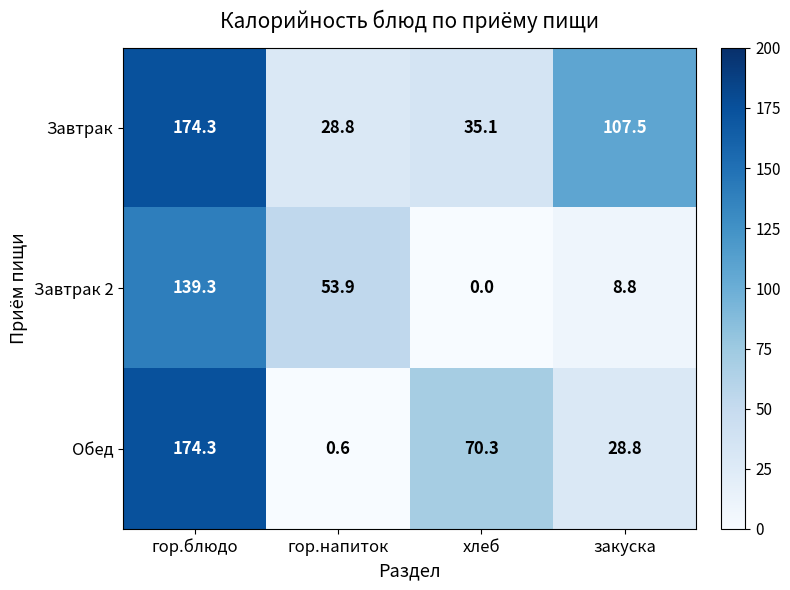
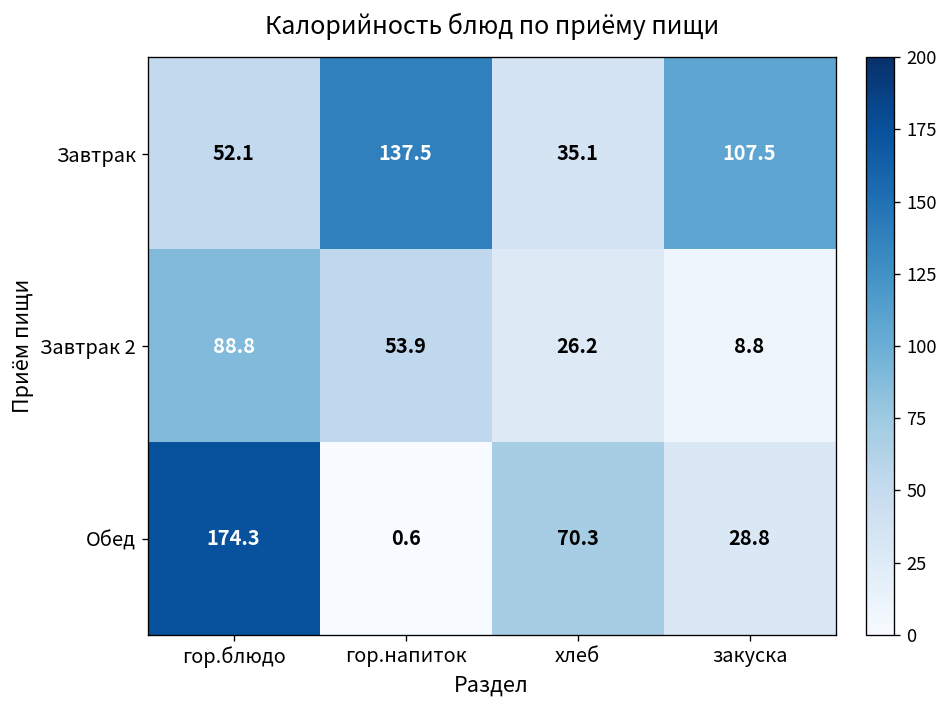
  {
    "Завтрак": {
-     "гор.блюдо": 174.3,
-     "гор.напиток": 28.8,
+     "гор.блюдо": 52.1,
+     "гор.напиток": 137.5,
      "хлеб": 35.1,
      "закуска": 107.5
    },
    "Завтрак 2": {
-     "гор.блюдо": 139.3,
+     "гор.блюдо": 88.8,
      "гор.напиток": 53.9,
-     "хлеб": 0.0,
+     "хлеб": 26.2,
      "закуска": 8.8
    },
    "Обед": {
      "гор.блюдо": 174.3,
      "гор.напиток": 0.6,
      "хлеб": 70.3,
      "закуска": 28.8
    }
  }
